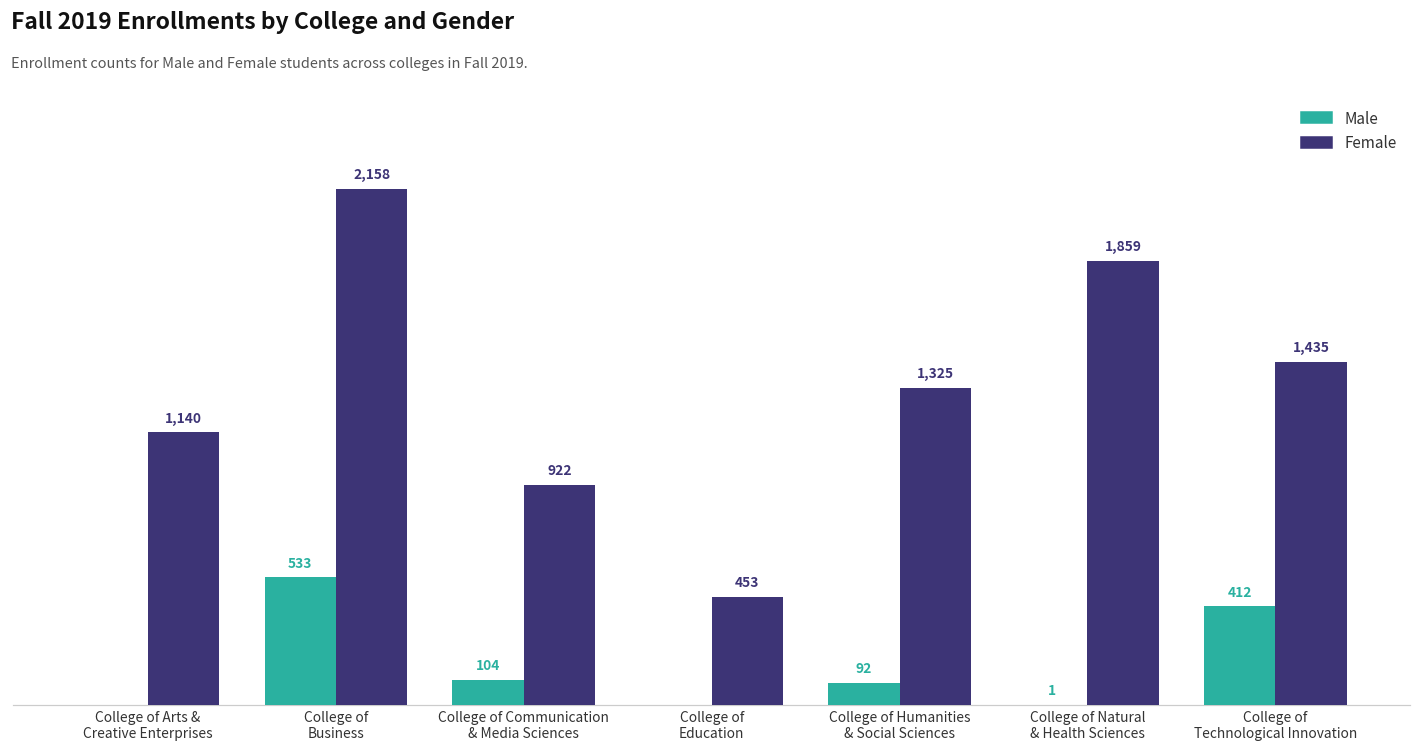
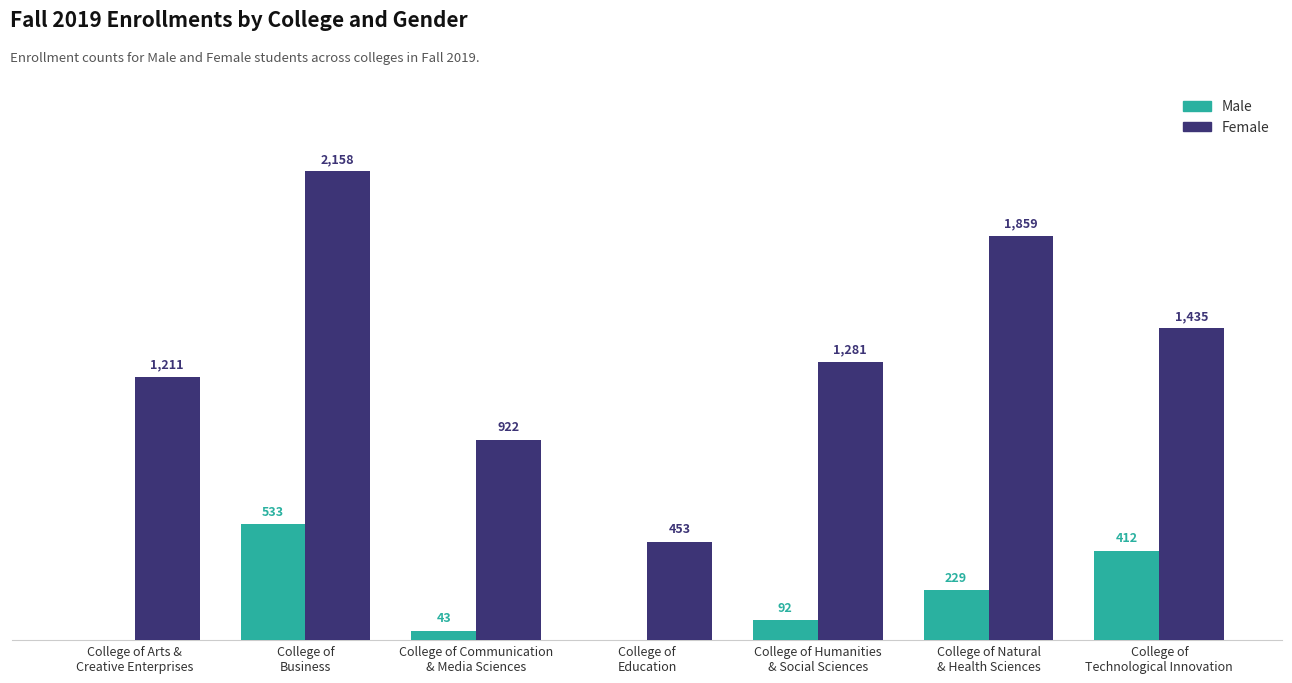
  {
    "Male": {
      "College of Business": "533",
-     "College of Communication & Media Sciences": "104",
+     "College of Communication & Media Sciences": "43",
      "College of Humanities & Social Sciences": "92",
-     "College of Natural & Health Sciences": "1",
+     "College of Natural & Health Sciences": "229",
      "College of Technological Innovation": "412"
    },
    "Female": {
-     "College of Arts & Creative Enterprises": "1,140",
+     "College of Arts & Creative Enterprises": "1,211",
      "College of Business": "2,158",
      "College of Communication & Media Sciences": "922",
      "College of Education": "453",
-     "College of Humanities & Social Sciences": "1,325",
+     "College of Humanities & Social Sciences": "1,281",
      "College of Natural & Health Sciences": "1,859",
      "College of Technological Innovation": "1,435"
    }
  }
